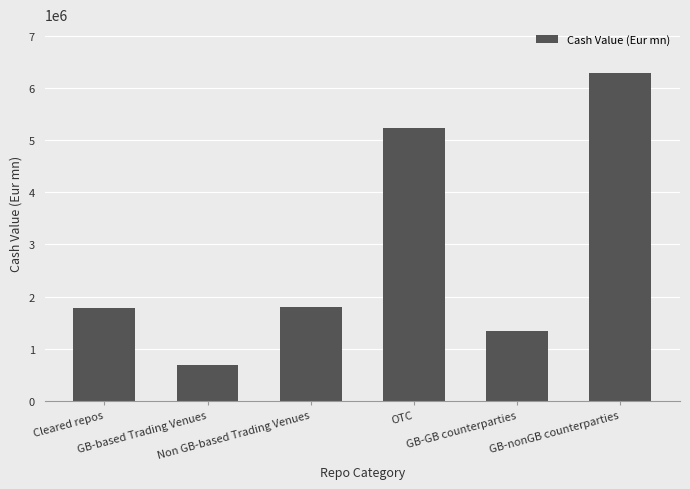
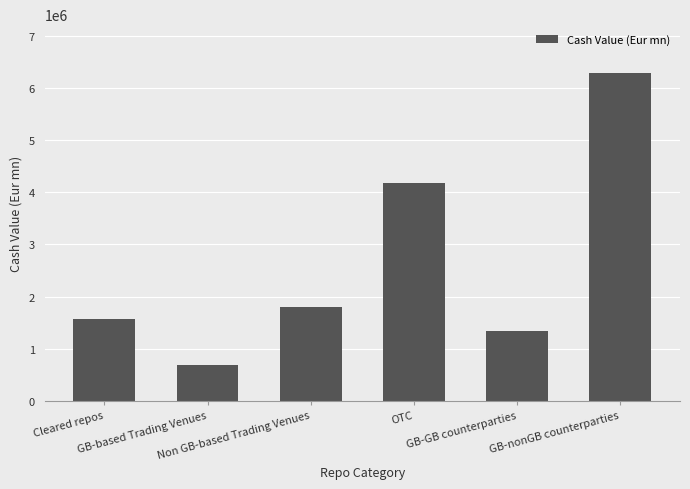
  {
-   "Cleared repos": 1800000,
+   "Cleared repos": 1600000,
    "GB-based Trading Venues": 700000,
    "Non GB-based Trading Venues": 1800000,
-   "OTC": 5200000,
+   "OTC": 4200000,
    "GB-GB counterparties": 1300000,
    "GB-nonGB counterparties": 6300000
  }
